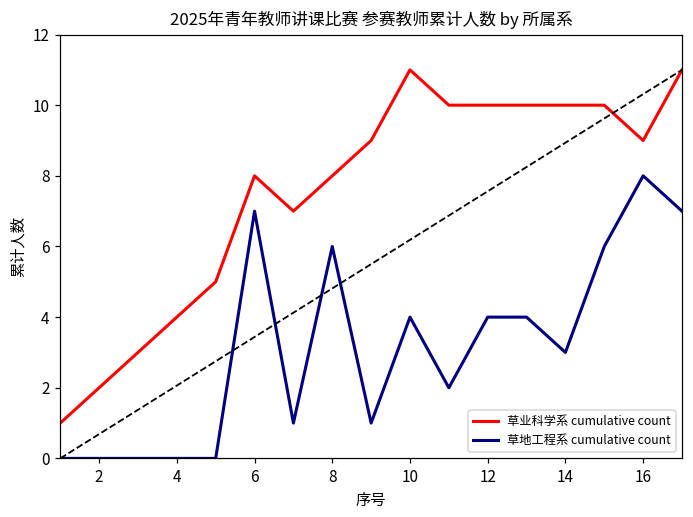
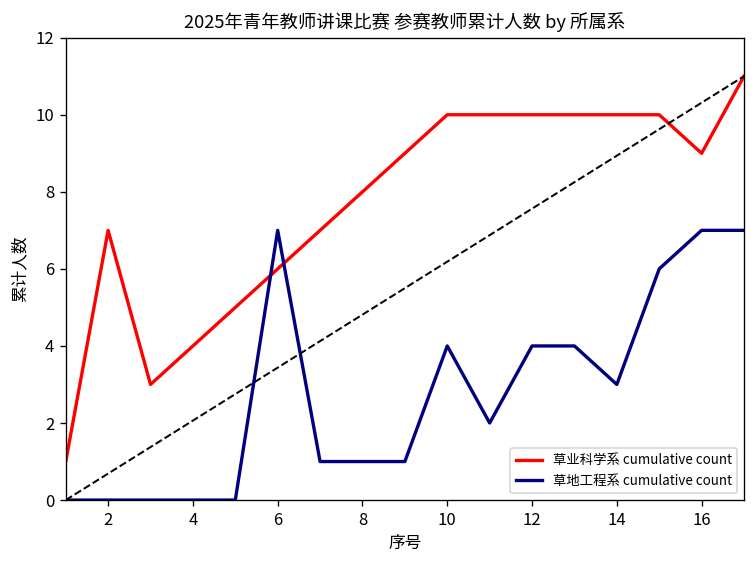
  {
    "草业科学系 cumulative count": {
-     "2": 2,
+     "2": 7,
      "4": 4,
-     "6": 8,
+     "6": 6,
      "8": 8,
-     "10": 11,
+     "10": 10,
      "12": 10,
      "14": 10,
      "16": 9
    },
    "草地工程系 cumulative count": {
      "2": 0,
      "4": 0,
      "6": 7,
-     "8": 6,
+     "8": 1,
      "10": 4,
      "12": 4,
      "14": 3,
-     "16": 8
+     "16": 7
    }
  }
